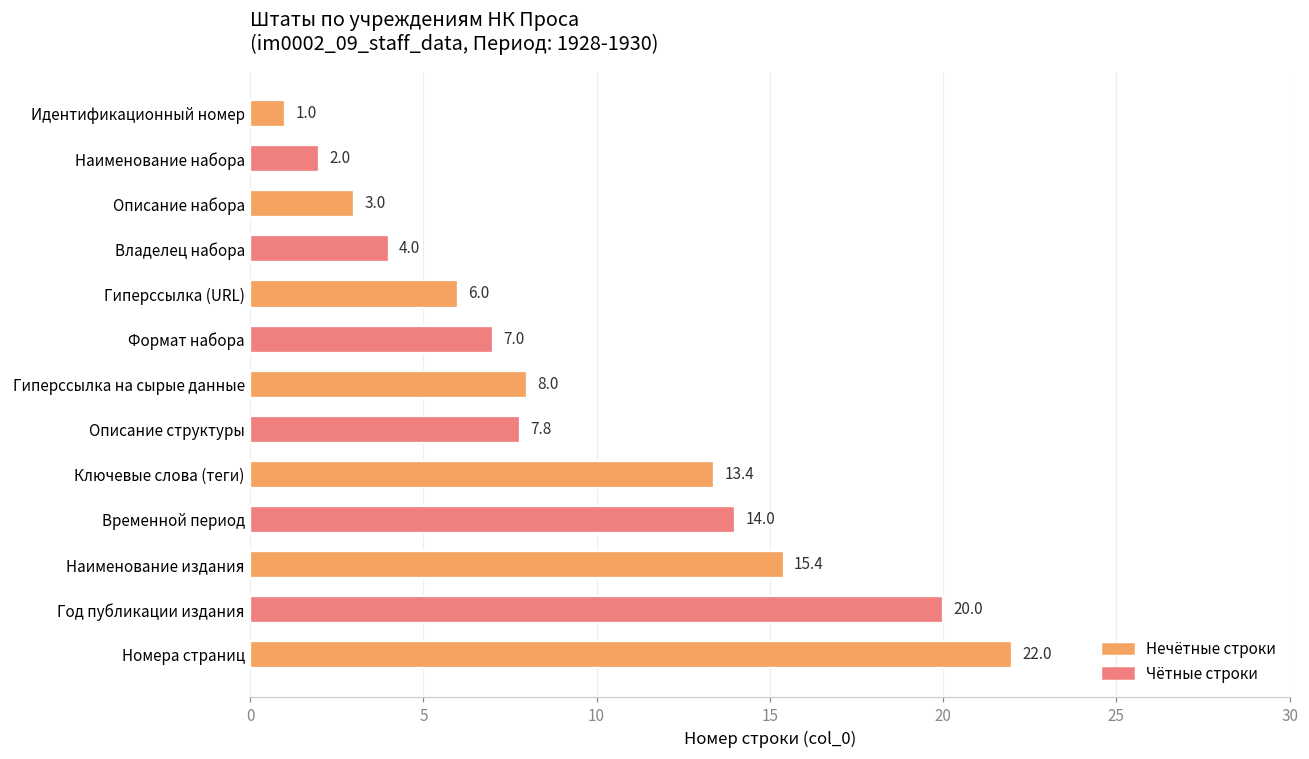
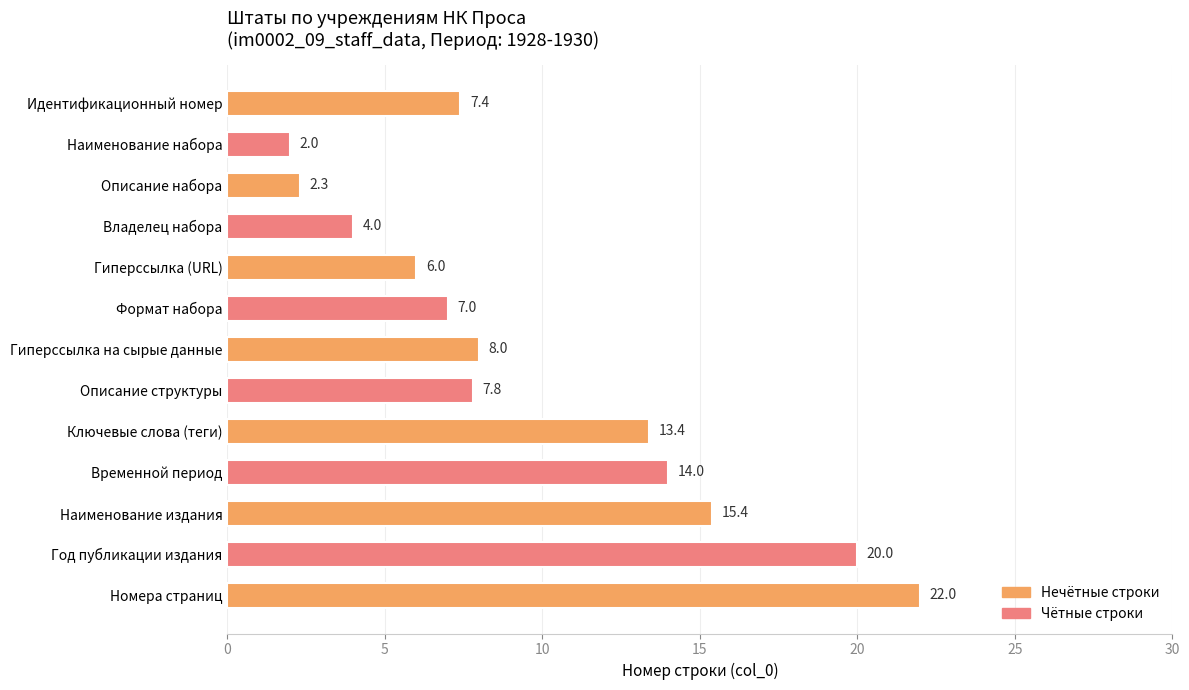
  {
-   "Идентификационный номер": 1.0,
+   "Идентификационный номер": 7.4,
    "Наименование набора": 2.0,
-   "Описание набора": 3.0,
+   "Описание набора": 2.3,
    "Владелец набора": 4.0,
    "Гиперссылка (URL)": 6.0,
    "Формат набора": 7.0,
    "Гиперссылка на сырые данные": 8.0,
    "Описание структуры": 7.8,
    "Ключевые слова (теги)": 13.4,
    "Временной период": 14.0,
    "Наименование издания": 15.4,
    "Год публикации издания": 20.0,
    "Номера страниц": 22.0
  }
